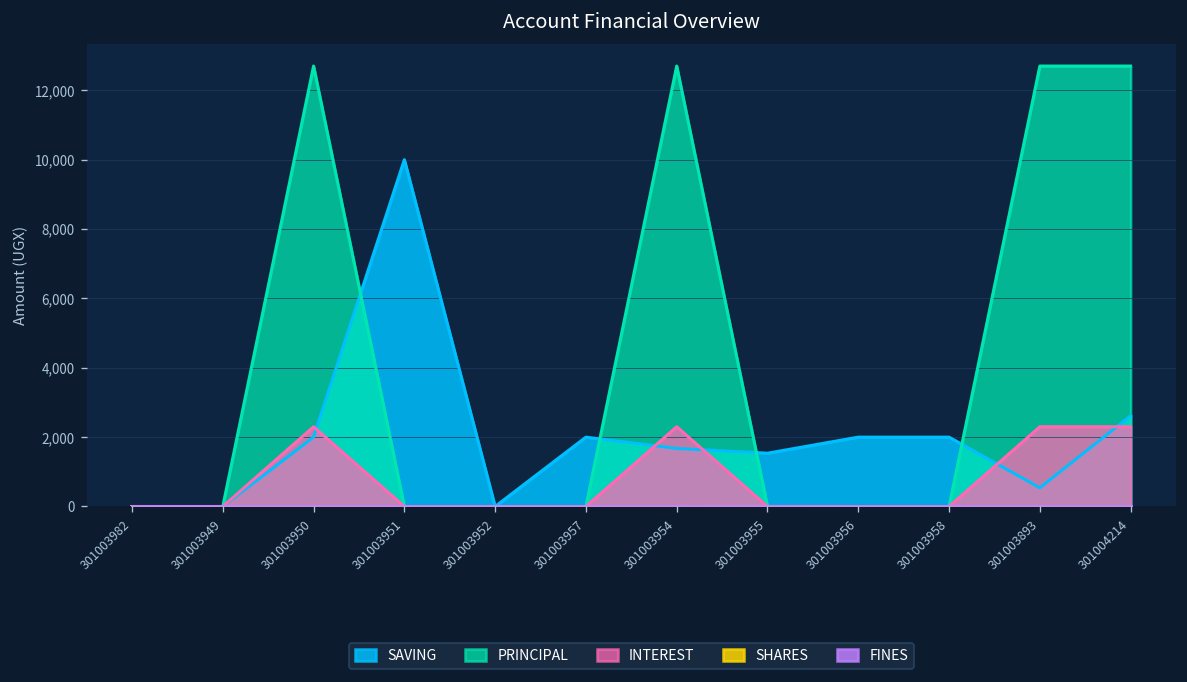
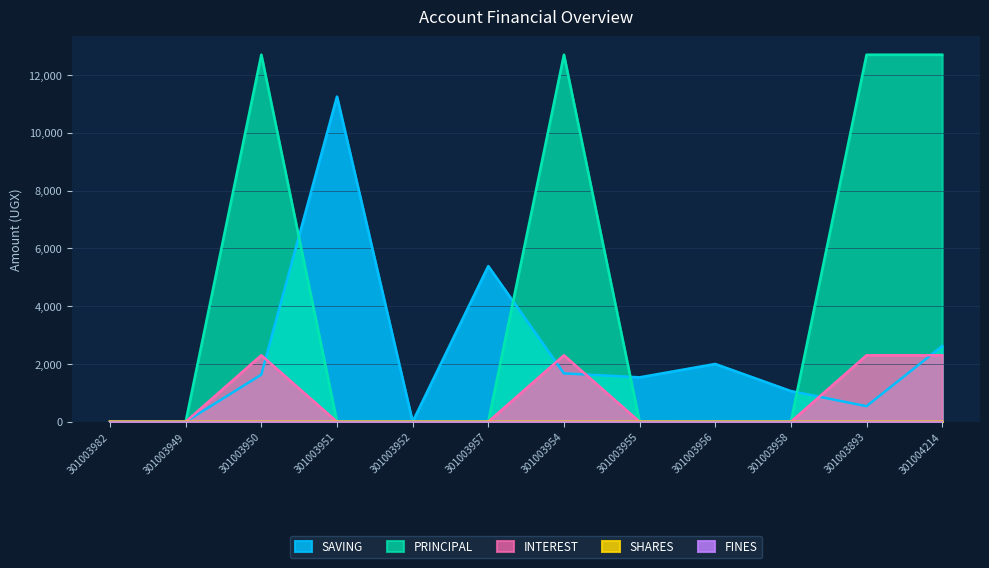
  {
    "SAVING": {
-     "301003950": "2,000",
-     "301003951": "10,000",
-     "301003957": "2,000",
+     "301003950": "1,600",
+     "301003951": "11,300",
+     "301003957": "5,400",
      "301003954": "1,700",
      "301003955": "1,500",
      "301003956": "2,000",
-     "301003958": "2,000",
+     "301003958": "1,100",
      "301003893": "500",
      "301004214": "2,600"
    },
    "PRINCIPAL": {
      "301003950": "12,700",
      "301003954": "12,700",
      "301003893": "12,700",
      "301004214": "12,700"
    },
    "INTEREST": {
      "301003950": "2,300",
      "301003954": "2,300",
      "301003893": "2,300",
      "301004214": "2,300"
    },
    "FINES": {
      "301003950": "0",
      "301003954": "0",
      "301003893": "0",
      "301004214": "0"
    }
  }
